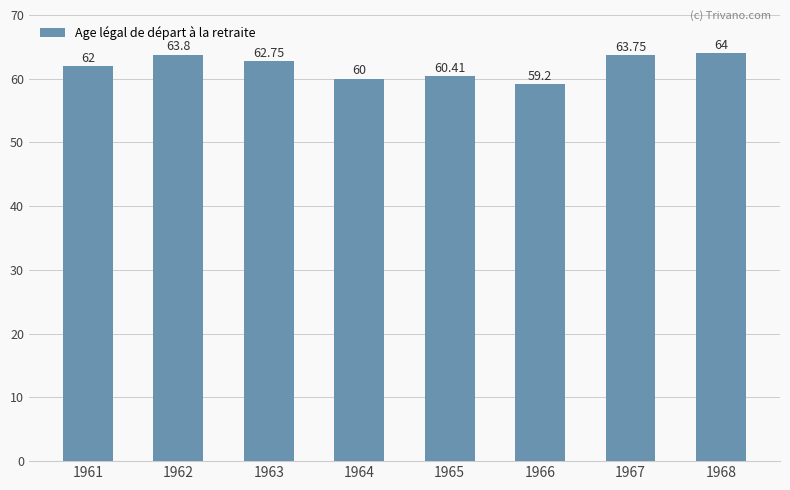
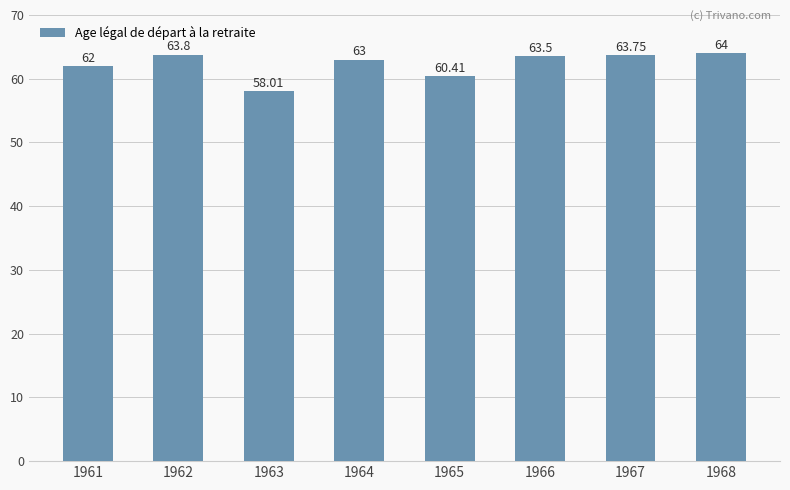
  {
    "1961": 62,
    "1962": 63.8,
-   "1963": 62.75,
-   "1964": 60,
+   "1963": 58.01,
+   "1964": 63,
    "1965": 60.41,
-   "1966": 59.2,
+   "1966": 63.5,
    "1967": 63.75,
    "1968": 64
  }
